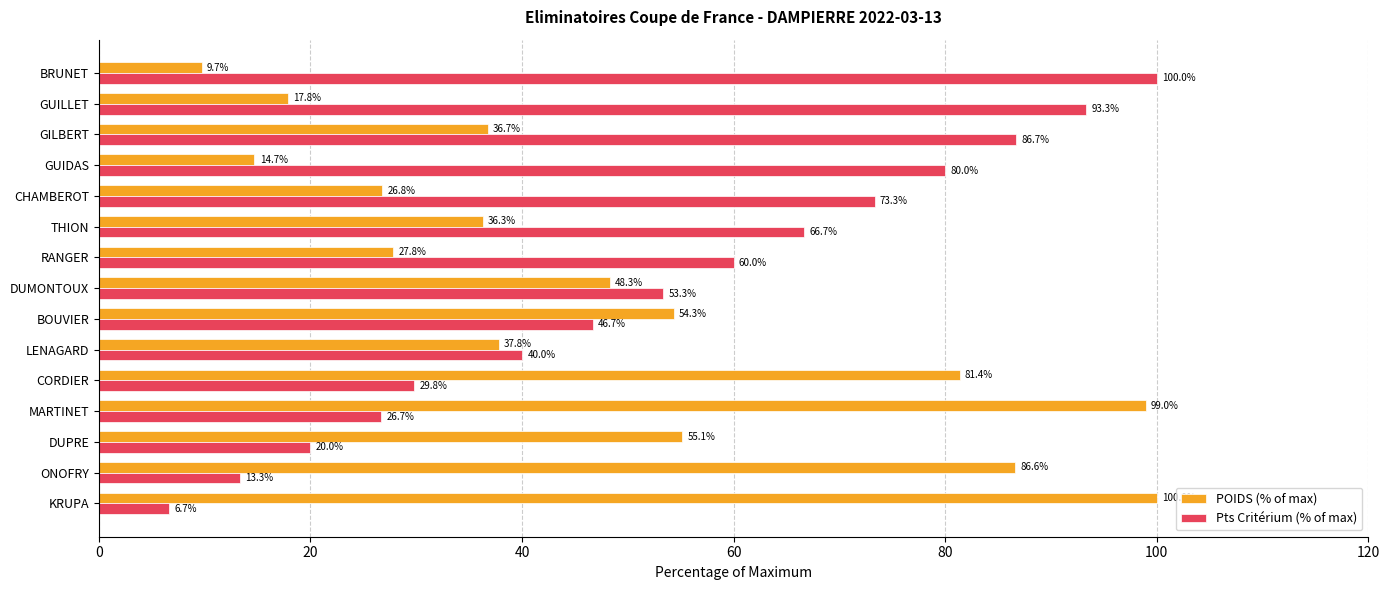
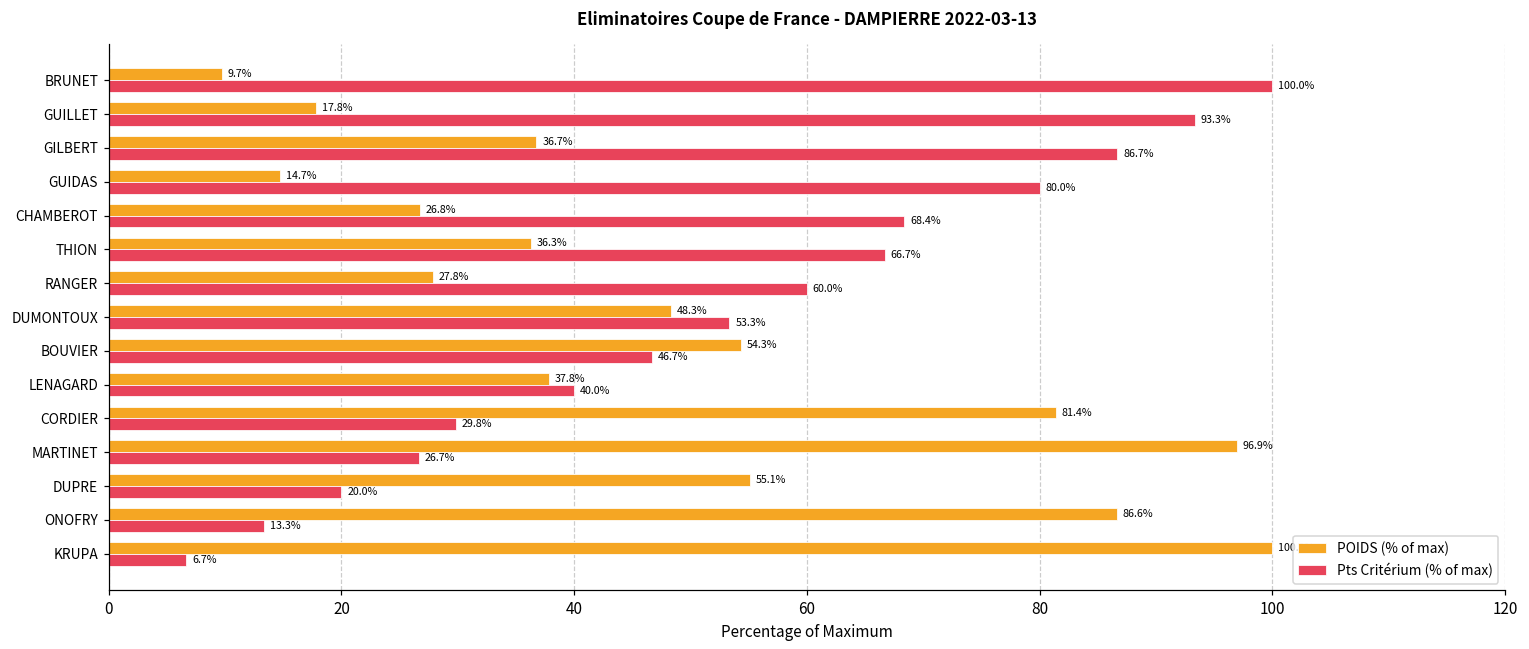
  {
    "POIDS (% of max)": {
      "BRUNET": "9.7%",
      "GUILLET": "17.8%",
      "GILBERT": "36.7%",
      "GUIDAS": "14.7%",
      "CHAMBEROT": "26.8%",
      "THION": "36.3%",
      "RANGER": "27.8%",
      "DUMONTOUX": "48.3%",
      "BOUVIER": "54.3%",
      "LENAGARD": "37.8%",
      "CORDIER": "81.4%",
-     "MARTINET": "99.0%",
+     "MARTINET": "96.9%",
      "DUPRE": "55.1%",
      "ONOFRY": "86.6%"
    },
    "Pts Critérium (% of max)": {
      "BRUNET": "100.0%",
      "GUILLET": "93.3%",
      "GILBERT": "86.7%",
      "GUIDAS": "80.0%",
-     "CHAMBEROT": "73.3%",
+     "CHAMBEROT": "68.4%",
      "THION": "66.7%",
      "RANGER": "60.0%",
      "DUMONTOUX": "53.3%",
      "BOUVIER": "46.7%",
      "LENAGARD": "40.0%",
      "CORDIER": "29.8%",
      "MARTINET": "26.7%",
      "DUPRE": "20.0%",
      "ONOFRY": "13.3%",
      "KRUPA": "6.7%"
    }
  }
